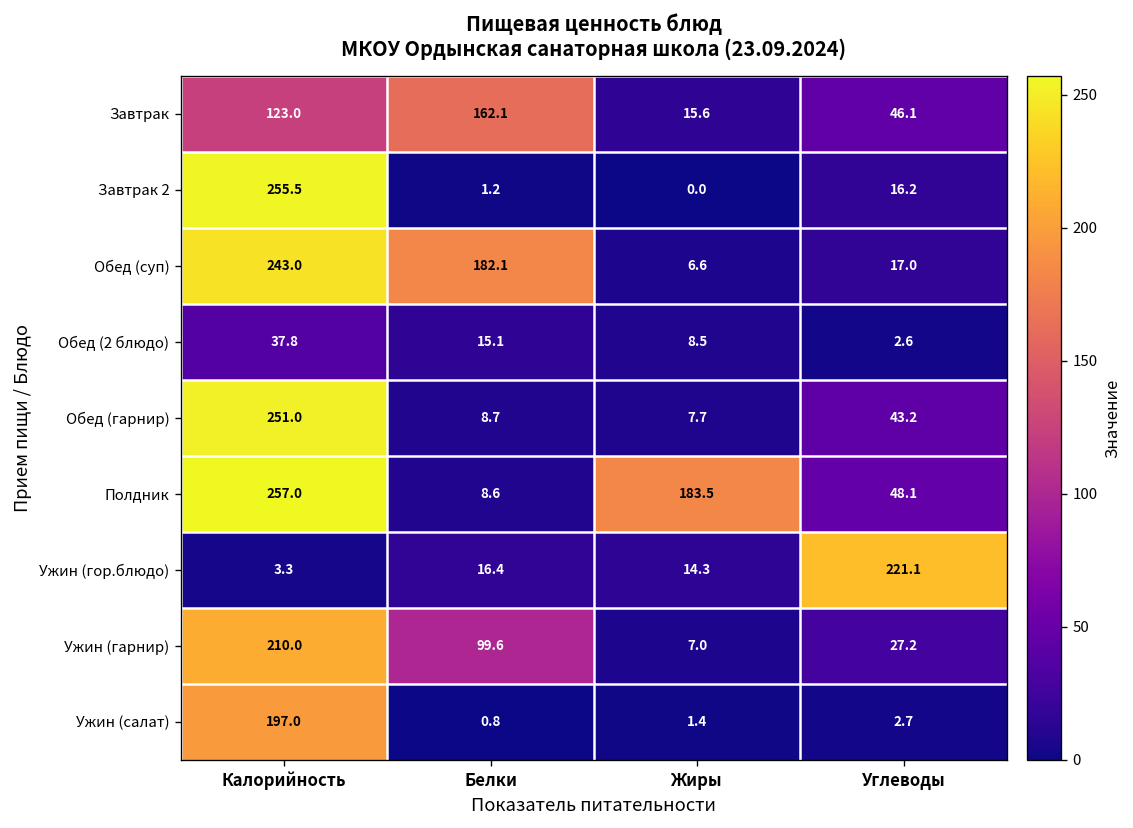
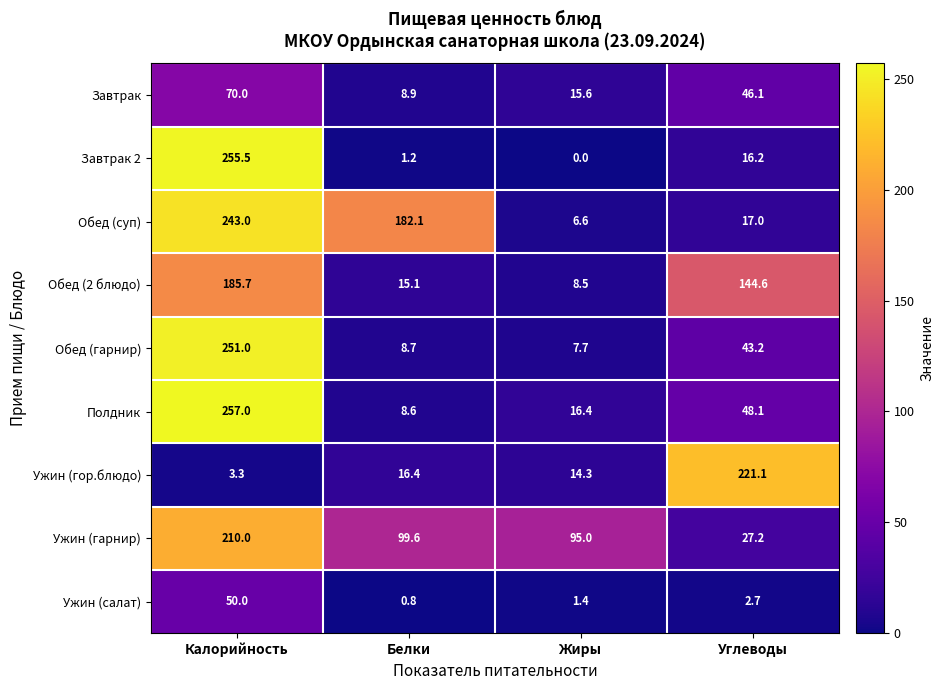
  {
    "Завтрак": {
-     "Калорийность": 123.0,
-     "Белки": 162.1,
+     "Калорийность": 70.0,
+     "Белки": 8.9,
      "Жиры": 15.6,
      "Углеводы": 46.1
    },
    "Завтрак 2": {
      "Калорийность": 255.5,
      "Белки": 1.2,
      "Жиры": 0.0,
      "Углеводы": 16.2
    },
    "Обед (суп)": {
      "Калорийность": 243.0,
      "Белки": 182.1,
      "Жиры": 6.6,
      "Углеводы": 17.0
    },
    "Обед (2 блюдо)": {
-     "Калорийность": 37.8,
+     "Калорийность": 185.7,
      "Белки": 15.1,
      "Жиры": 8.5,
-     "Углеводы": 2.6
+     "Углеводы": 144.6
    },
    "Обед (гарнир)": {
      "Калорийность": 251.0,
      "Белки": 8.7,
      "Жиры": 7.7,
      "Углеводы": 43.2
    },
    "Полдник": {
      "Калорийность": 257.0,
      "Белки": 8.6,
-     "Жиры": 183.5,
+     "Жиры": 16.4,
      "Углеводы": 48.1
    },
    "Ужин (гор.блюдо)": {
      "Калорийность": 3.3,
      "Белки": 16.4,
      "Жиры": 14.3,
      "Углеводы": 221.1
    },
    "Ужин (гарнир)": {
      "Калорийность": 210.0,
      "Белки": 99.6,
-     "Жиры": 7.0,
+     "Жиры": 95.0,
      "Углеводы": 27.2
    },
    "Ужин (салат)": {
-     "Калорийность": 197.0,
+     "Калорийность": 50.0,
      "Белки": 0.8,
      "Жиры": 1.4,
      "Углеводы": 2.7
    }
  }
